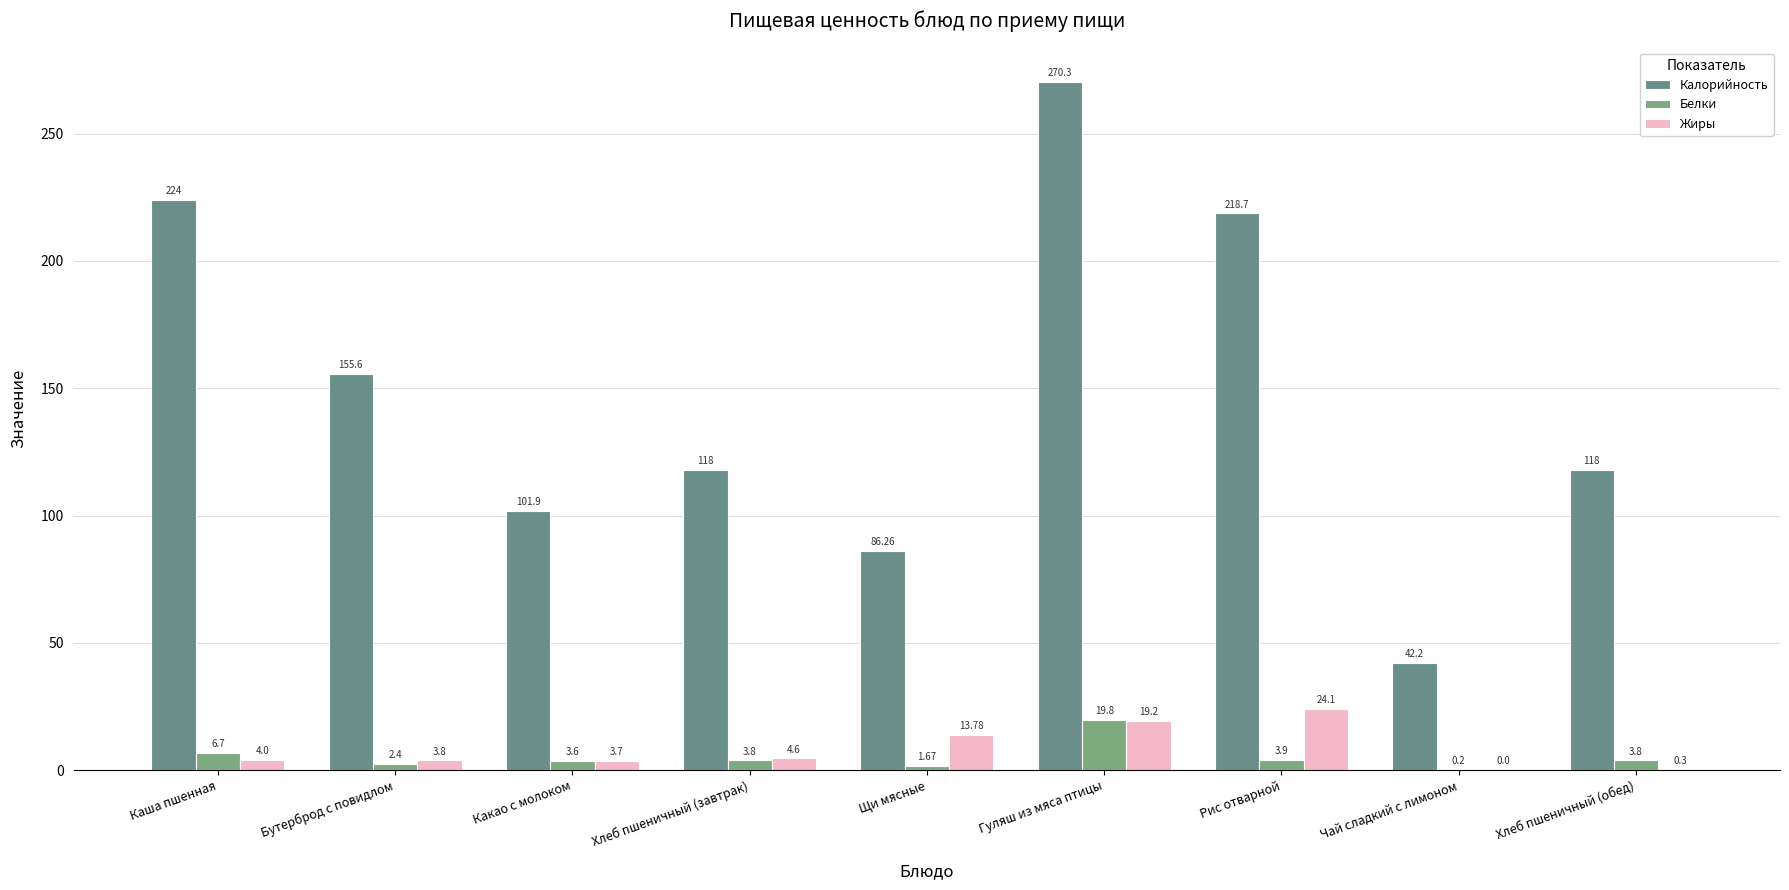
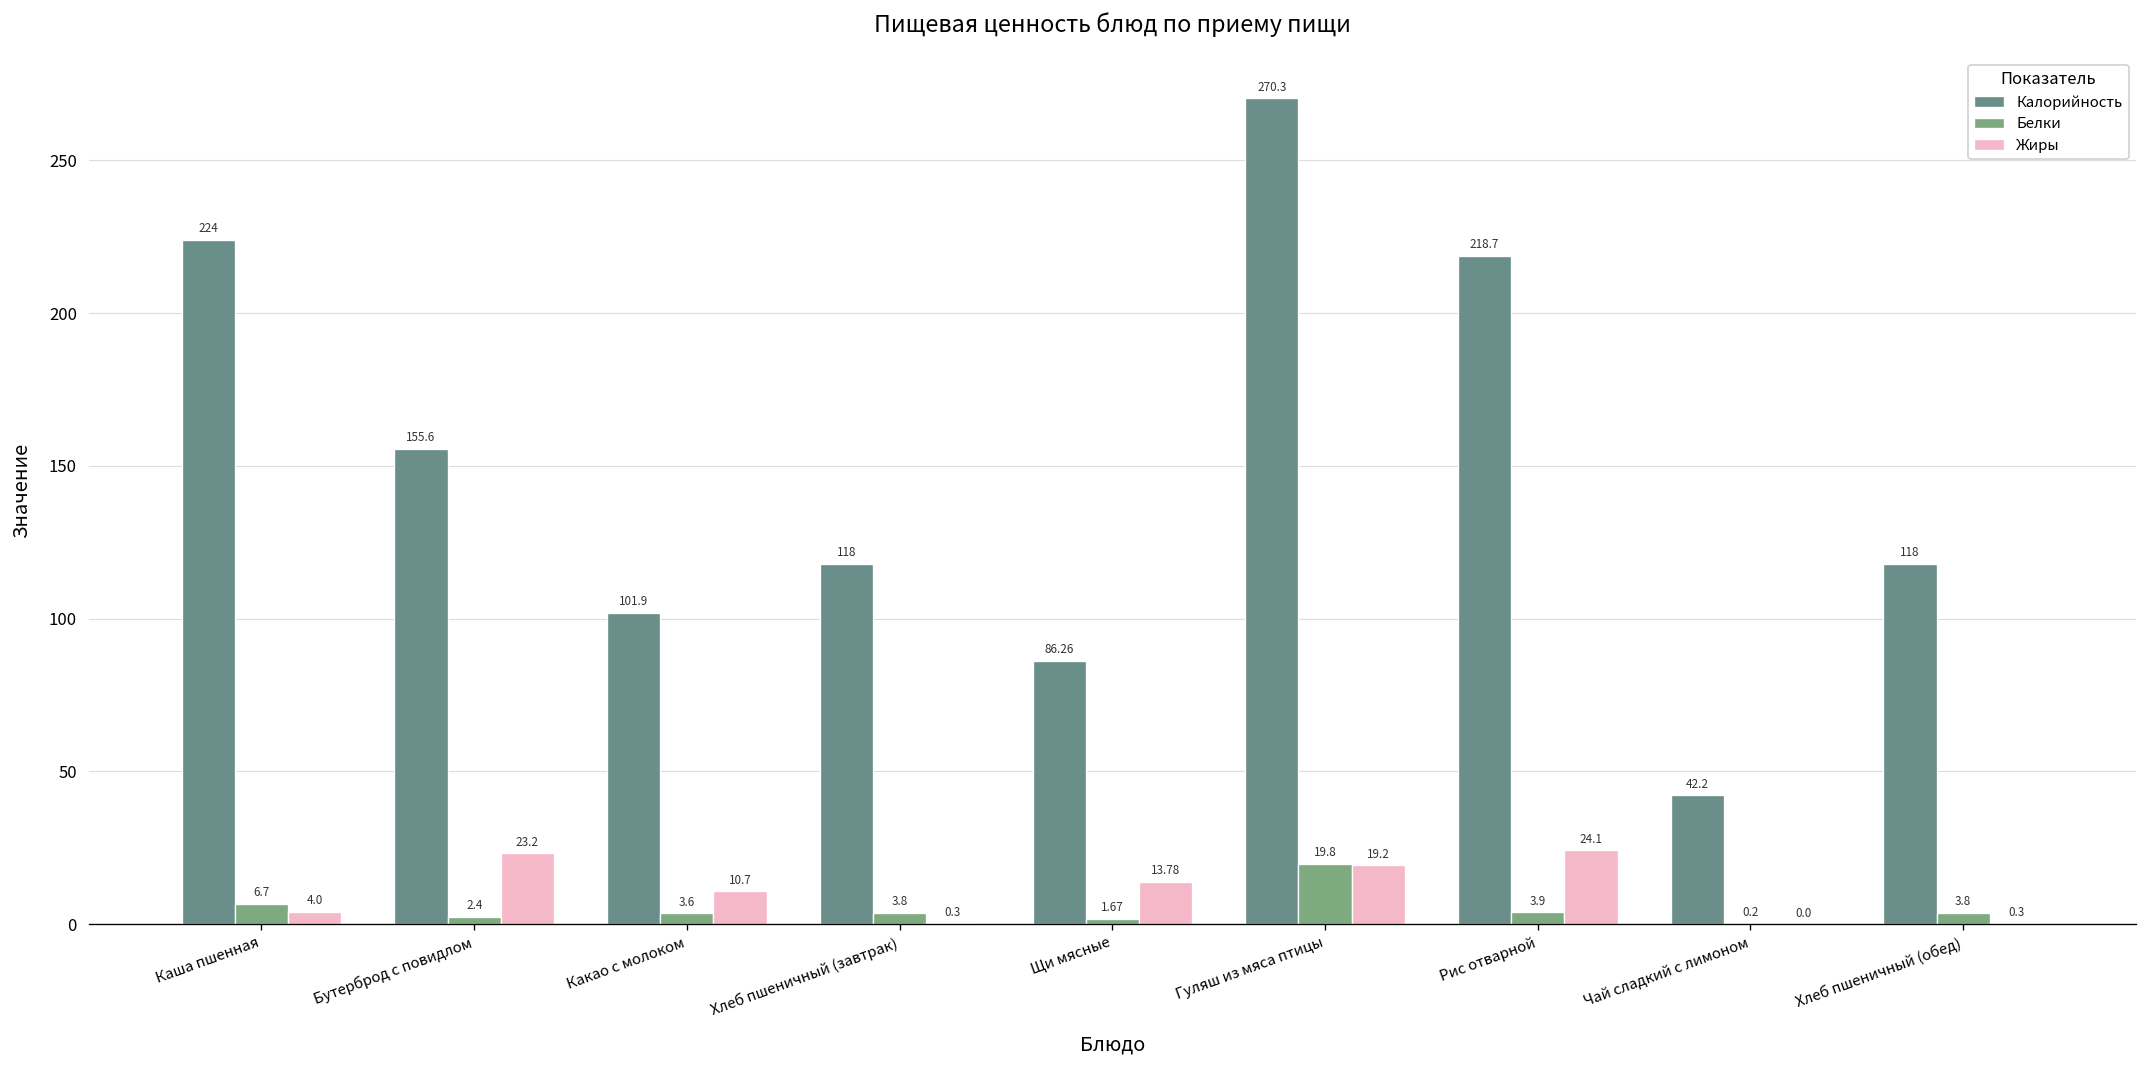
  {
    "Жиры": {
      "Каша пшенная": 4.0,
-     "Бутерброд с повидлом": 3.8,
-     "Какао с молоком": 3.7,
-     "Хлеб пшеничный (завтрак)": 4.6,
+     "Бутерброд с повидлом": 23.2,
+     "Какао с молоком": 10.7,
+     "Хлеб пшеничный (завтрак)": 0.3,
      "Щи мясные": 13.78,
      "Гуляш из мяса птицы": 19.2,
      "Рис отварной": 24.1,
      "Чай сладкий с лимоном": 0.0,
      "Хлеб пшеничный (обед)": 0.3
    }
  }
